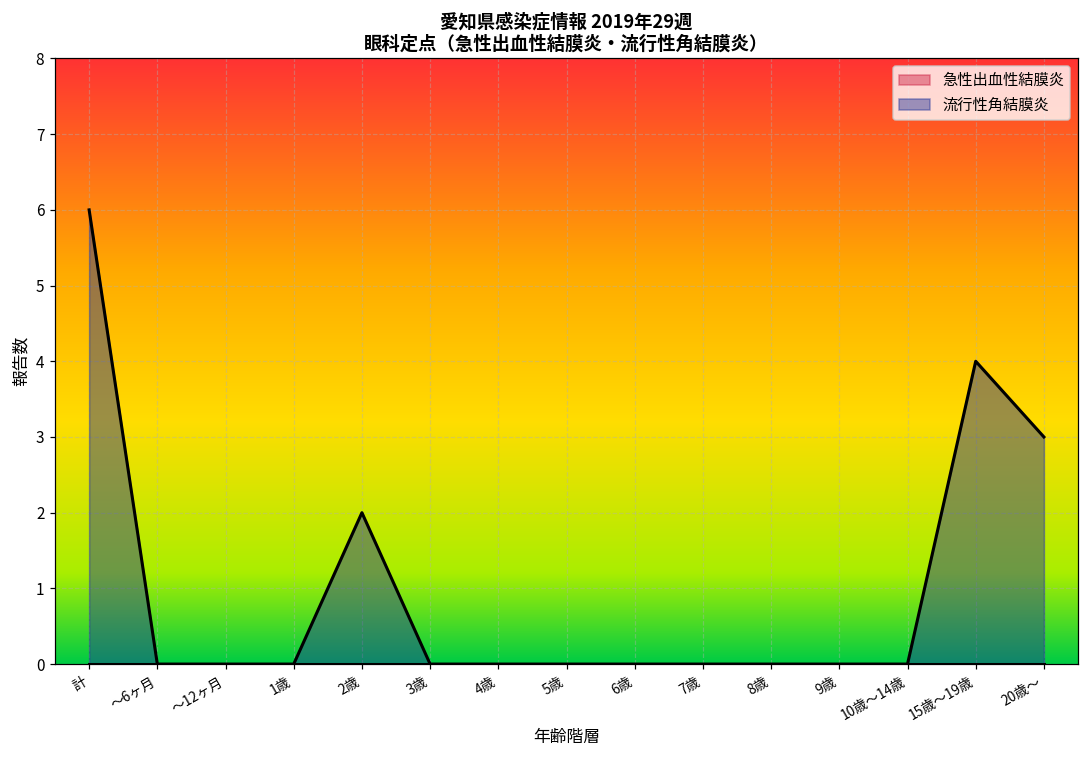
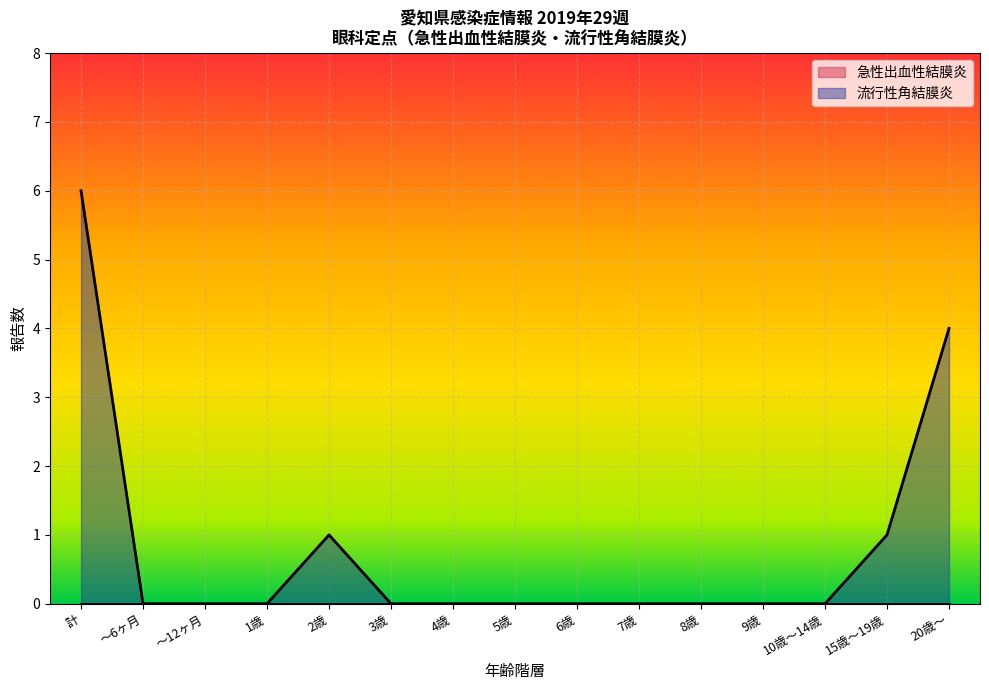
  {
    "急性出血性結膜炎": {
      "計": 0,
      "2歳": 0,
      "15歳～19歳": 0,
      "20歳～": 0
    },
    "流行性角結膜炎": {
      "計": 6,
-     "2歳": 2,
-     "15歳～19歳": 4,
-     "20歳～": 3
+     "2歳": 1,
+     "15歳～19歳": 1,
+     "20歳～": 4
    }
  }
